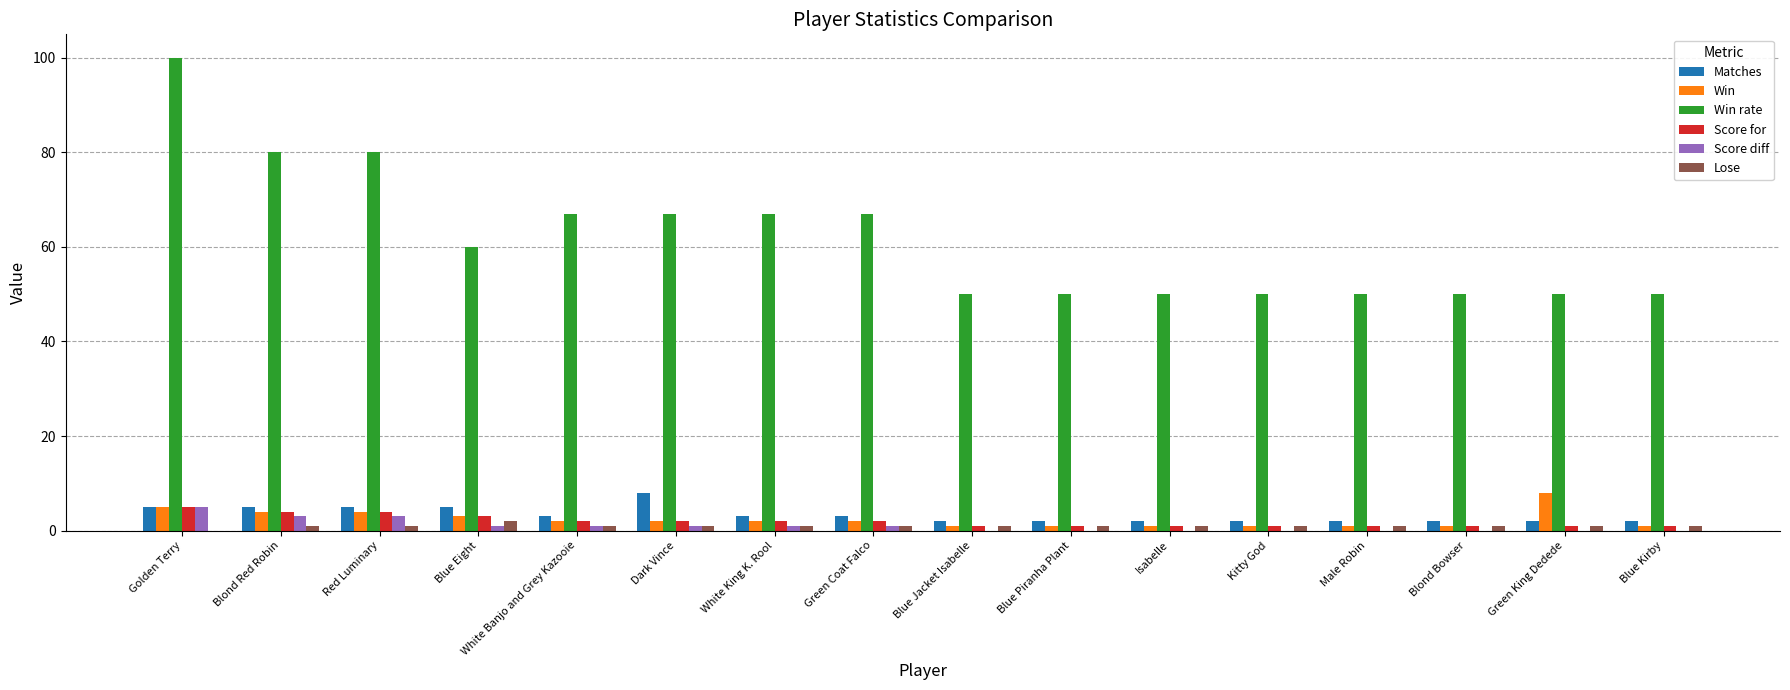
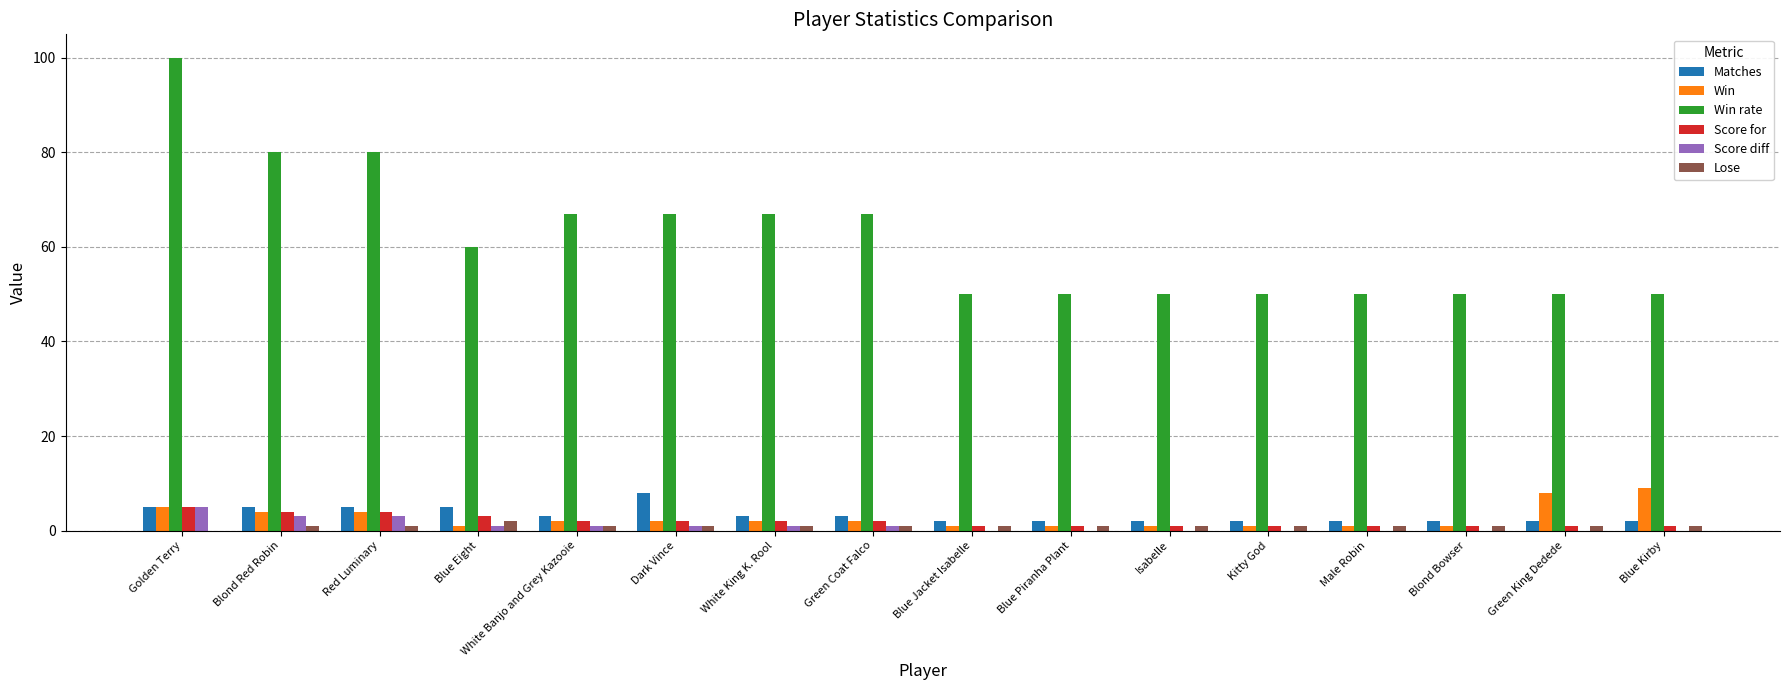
  {
    "Matches": {
      "Golden Terry": 5,
      "Blond Red Robin": 5,
      "Red Luminary": 5,
      "Blue Eight": 5,
      "White Banjo and Grey Kazooie": 3,
      "Dark Vince": 8,
      "White King K. Rool": 3,
      "Green Coat Falco": 3,
      "Blue Jacket Isabelle": 2,
      "Blue Piranha Plant": 2,
      "Isabelle": 2,
      "Kitty God": 2,
      "Male Robin": 2,
      "Blond Bowser": 2,
      "Green King Dedede": 2,
      "Blue Kirby": 2
    },
    "Win": {
      "Golden Terry": 5,
      "Blond Red Robin": 4,
      "Red Luminary": 4,
-     "Blue Eight": 3,
+     "Blue Eight": 1,
      "White Banjo and Grey Kazooie": 2,
      "Dark Vince": 2,
      "White King K. Rool": 2,
      "Green Coat Falco": 2,
      "Blue Jacket Isabelle": 1,
      "Blue Piranha Plant": 1,
      "Isabelle": 1,
      "Kitty God": 1,
      "Male Robin": 1,
      "Blond Bowser": 1,
      "Green King Dedede": 8,
-     "Blue Kirby": 1
+     "Blue Kirby": 9
    },
    "Win rate": {
      "Golden Terry": 100,
      "Blond Red Robin": 80,
      "Red Luminary": 80,
      "Blue Eight": 60,
      "White Banjo and Grey Kazooie": 67,
      "Dark Vince": 67,
      "White King K. Rool": 67,
      "Green Coat Falco": 67,
      "Blue Jacket Isabelle": 50,
      "Blue Piranha Plant": 50,
      "Isabelle": 50,
      "Kitty God": 50,
      "Male Robin": 50,
      "Blond Bowser": 50,
      "Green King Dedede": 50,
      "Blue Kirby": 50
    },
    "Score for": {
      "Golden Terry": 5,
      "Blond Red Robin": 4,
      "Red Luminary": 4,
      "Blue Eight": 3,
      "White Banjo and Grey Kazooie": 2,
      "Dark Vince": 2,
      "White King K. Rool": 2,
      "Green Coat Falco": 2,
      "Blue Jacket Isabelle": 1,
      "Blue Piranha Plant": 1,
      "Isabelle": 1,
      "Kitty God": 1,
      "Male Robin": 1,
      "Blond Bowser": 1,
      "Green King Dedede": 1,
      "Blue Kirby": 1
    },
    "Score diff": {
      "Golden Terry": 5,
      "Blond Red Robin": 3,
      "Red Luminary": 3,
      "Blue Eight": 1,
      "White Banjo and Grey Kazooie": 1,
      "Dark Vince": 1,
      "White King K. Rool": 1,
      "Green Coat Falco": 1,
      "Blue Jacket Isabelle": 0,
      "Blue Piranha Plant": 0,
      "Isabelle": 0,
      "Kitty God": 0,
      "Male Robin": 0,
      "Blond Bowser": 0,
      "Green King Dedede": 0,
      "Blue Kirby": 0
    },
    "Lose": {
      "Golden Terry": 0,
      "Blond Red Robin": 1,
      "Red Luminary": 1,
      "Blue Eight": 2,
      "White Banjo and Grey Kazooie": 1,
      "Dark Vince": 1,
      "White King K. Rool": 1,
      "Green Coat Falco": 1,
      "Blue Jacket Isabelle": 1,
      "Blue Piranha Plant": 1,
      "Isabelle": 1,
      "Kitty God": 1,
      "Male Robin": 1,
      "Blond Bowser": 1,
      "Green King Dedede": 1,
      "Blue Kirby": 1
    }
  }
